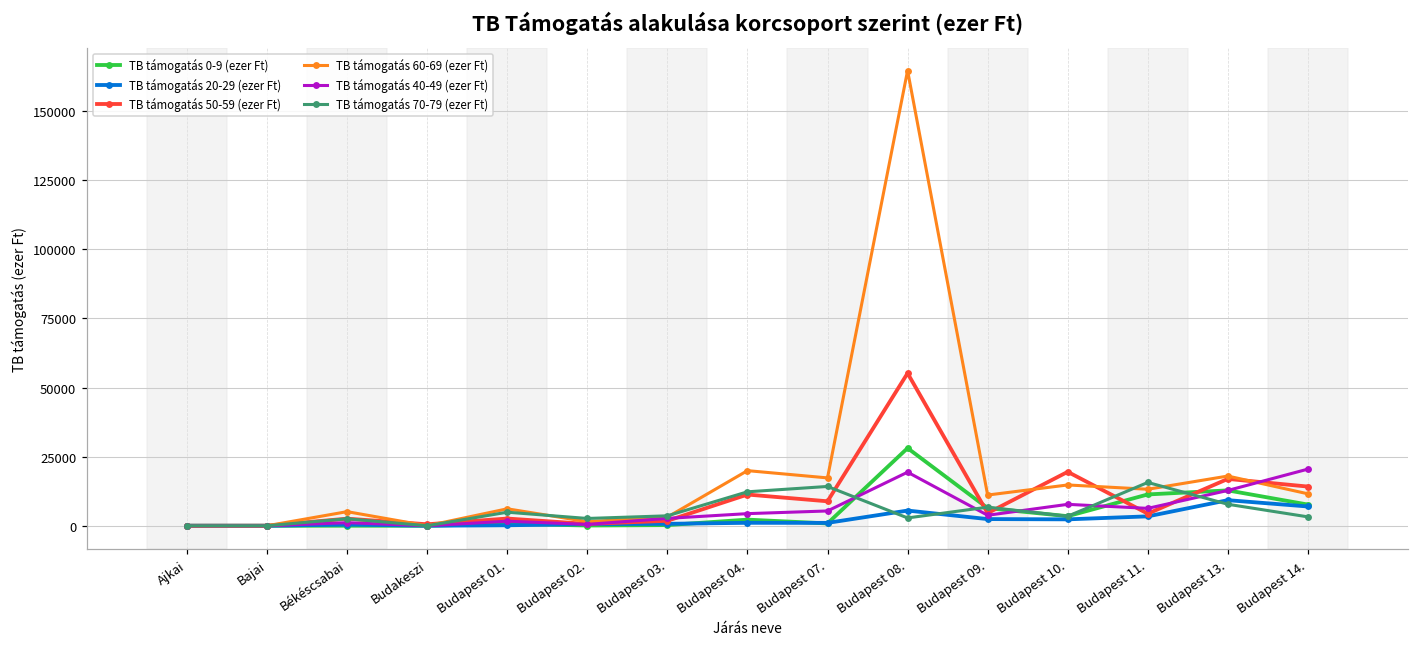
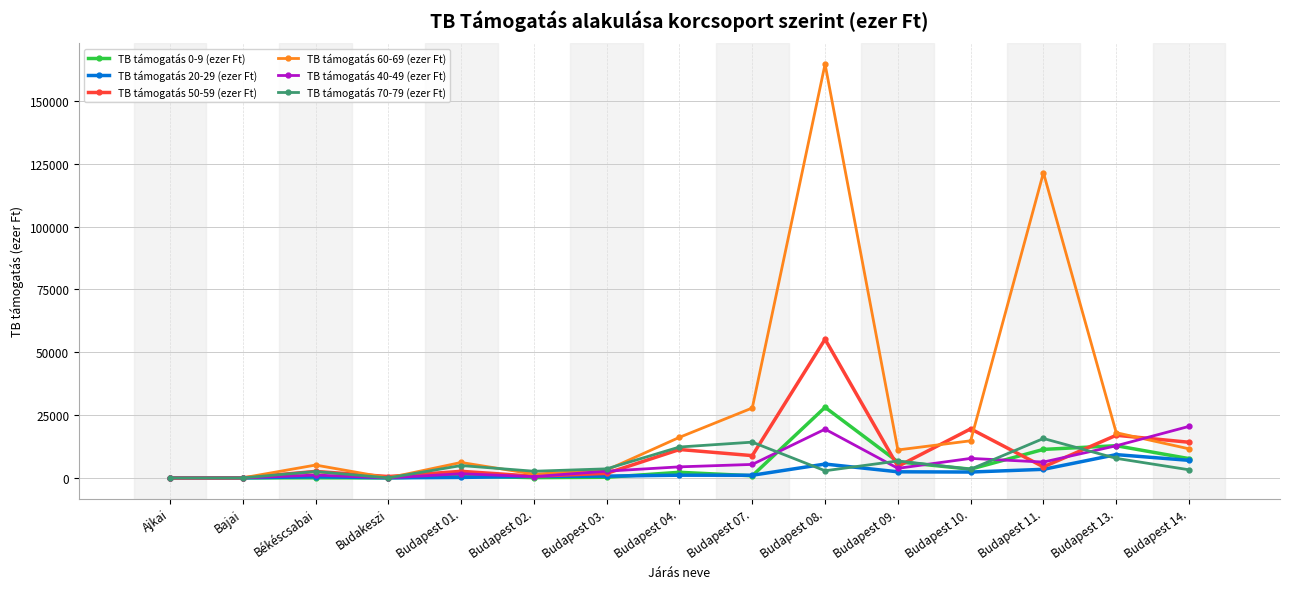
  {
    "TB támogatás 0-9 (ezer Ft)": {
      "Budapest 04.": 2000,
      "Budapest 08.": 28000,
      "Budapest 11.": 11000
    },
    "TB támogatás 20-29 (ezer Ft)": {
      "Budapest 04.": 1000,
      "Budapest 08.": 5000,
      "Budapest 09.": 2000,
      "Budapest 10.": 2000,
      "Budapest 13.": 9000
    },
    "TB támogatás 50-59 (ezer Ft)": {
      "Budapest 07.": 9000,
      "Budapest 08.": 55000,
      "Budapest 10.": 20000,
      "Budapest 13.": 17000,
      "Budapest 14.": 14000
    },
    "TB támogatás 60-69 (ezer Ft)": {
      "Békéscsabai": 5000,
      "Budapest 01.": 6000,
-     "Budapest 04.": 20000,
-     "Budapest 07.": 17000,
+     "Budapest 04.": 16000,
+     "Budapest 07.": 28000,
      "Budapest 08.": 165000,
      "Budapest 09.": 11000,
      "Budapest 10.": 15000,
-     "Budapest 11.": 13000,
+     "Budapest 11.": 121000,
      "Budapest 13.": 18000,
      "Budapest 14.": 12000
    },
    "TB támogatás 40-49 (ezer Ft)": {
      "Budapest 04.": 4000,
      "Budapest 07.": 5000,
      "Budapest 08.": 19000,
      "Budapest 10.": 8000,
      "Budapest 11.": 6000,
      "Budapest 14.": 20000
    },
    "TB támogatás 70-79 (ezer Ft)": {
      "Budapest 01.": 5000,
      "Budapest 02.": 3000,
      "Budapest 07.": 14000,
      "Budapest 08.": 3000,
      "Budapest 11.": 16000,
      "Budapest 13.": 8000,
      "Budapest 14.": 3000
    }
  }
